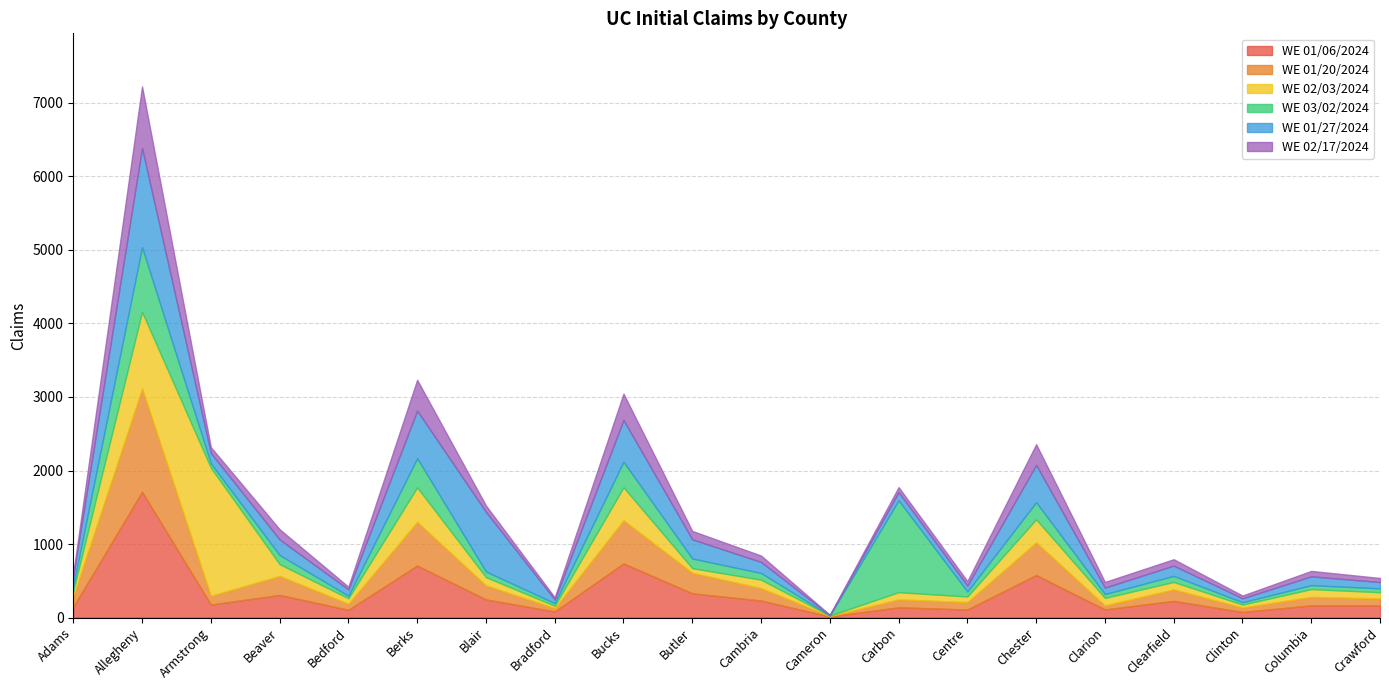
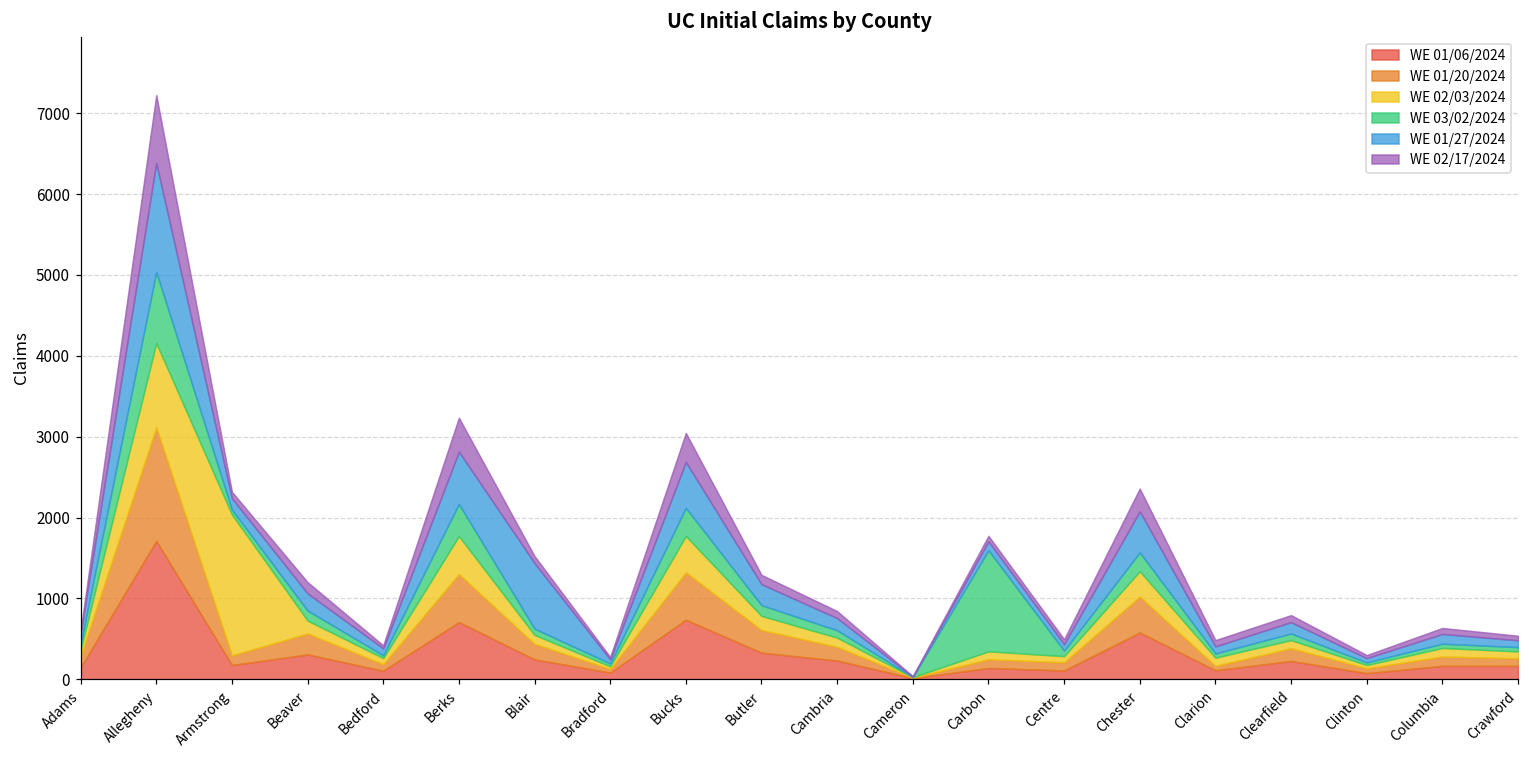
  {
    "WE 02/03/2024": {
      "Adams": 100,
      "Allegheny": 1000,
      "Armstrong": 1700,
      "Beaver": 200,
      "Berks": 500,
      "Blair": 100,
      "Bucks": 400,
-     "Butler": 100,
+     "Butler": 200,
      "Cambria": 100,
      "Carbon": 100,
      "Centre": 100,
      "Chester": 300,
      "Clarion": 100,
      "Clearfield": 100,
      "Columbia": 100,
      "Crawford": 100
    },
    "WE 03/02/2024": {
      "Adams": 100,
      "Allegheny": 900,
      "Armstrong": 100,
      "Beaver": 100,
      "Berks": 400,
      "Blair": 100,
      "Bucks": 300,
      "Butler": 100,
      "Cambria": 100,
      "Carbon": 1300,
      "Centre": 100,
      "Chester": 200,
      "Clarion": 100,
      "Clearfield": 100,
      "Columbia": 100,
      "Crawford": 100
    },
    "WE 01/27/2024": {
      "Adams": 100,
      "Allegheny": 1300,
      "Armstrong": 100,
      "Beaver": 200,
      "Bedford": 100,
      "Berks": 600,
      "Blair": 800,
      "Bucks": 600,
      "Butler": 300,
      "Cambria": 200,
      "Carbon": 100,
      "Centre": 100,
      "Chester": 500,
      "Clarion": 100,
      "Clearfield": 100,
      "Clinton": 100,
      "Columbia": 100,
      "Crawford": 100
    },
    "WE 02/17/2024": {
      "Adams": 0,
      "Allegheny": 800,
      "Armstrong": 100,
      "Beaver": 100,
      "Bedford": 0,
      "Berks": 400,
      "Blair": 100,
      "Bucks": 400,
      "Butler": 100,
      "Cambria": 100,
      "Carbon": 100,
      "Centre": 100,
      "Chester": 300,
      "Clarion": 100,
      "Clearfield": 100,
      "Clinton": 0,
      "Columbia": 100,
      "Crawford": 100
    }
  }
